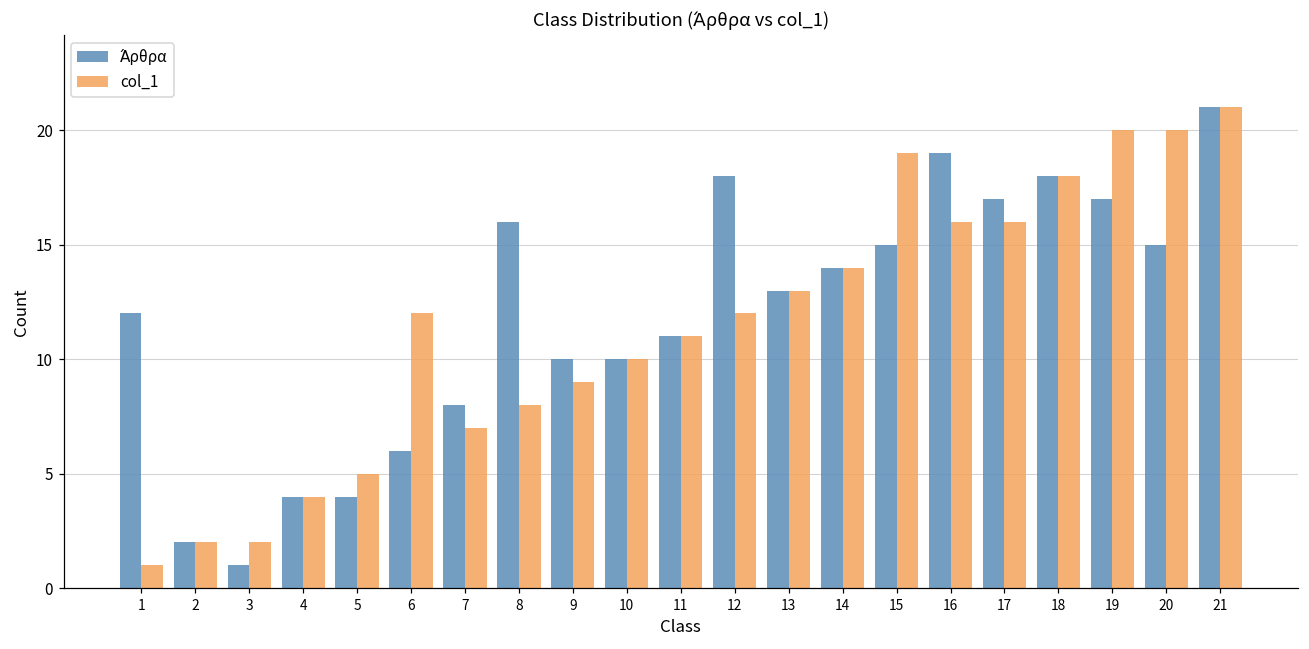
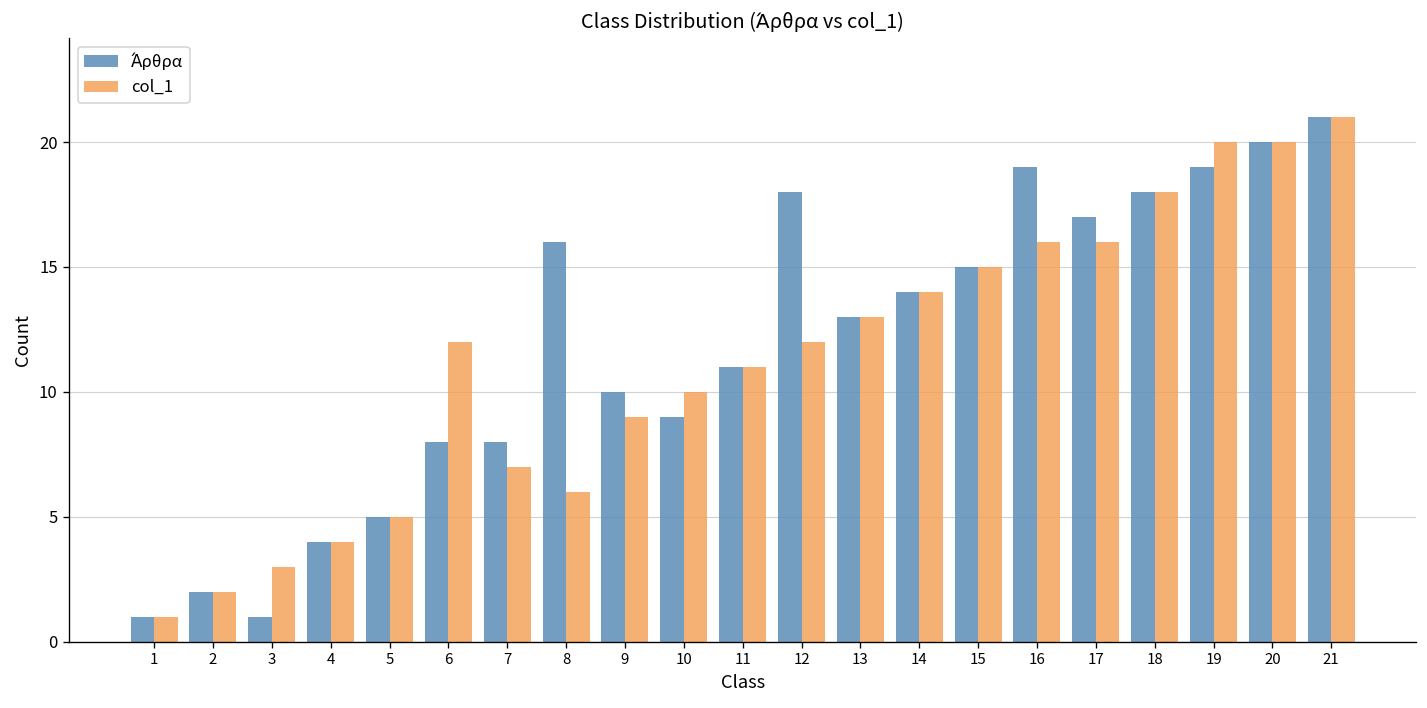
  {
    "Άρθρα": {
-     "1": 12,
+     "1": 1,
      "2": 2,
      "3": 1,
      "4": 4,
-     "5": 4,
-     "6": 6,
+     "5": 5,
+     "6": 8,
      "7": 8,
      "8": 16,
      "9": 10,
-     "10": 10,
+     "10": 9,
      "11": 11,
      "12": 18,
      "13": 13,
      "14": 14,
      "15": 15,
      "16": 19,
      "17": 17,
      "18": 18,
-     "19": 17,
-     "20": 15,
+     "19": 19,
+     "20": 20,
      "21": 21
    },
    "col_1": {
      "1": 1,
      "2": 2,
-     "3": 2,
+     "3": 3,
      "4": 4,
      "5": 5,
      "6": 12,
      "7": 7,
-     "8": 8,
+     "8": 6,
      "9": 9,
      "10": 10,
      "11": 11,
      "12": 12,
      "13": 13,
      "14": 14,
-     "15": 19,
+     "15": 15,
      "16": 16,
      "17": 16,
      "18": 18,
      "19": 20,
      "20": 20,
      "21": 21
    }
  }
